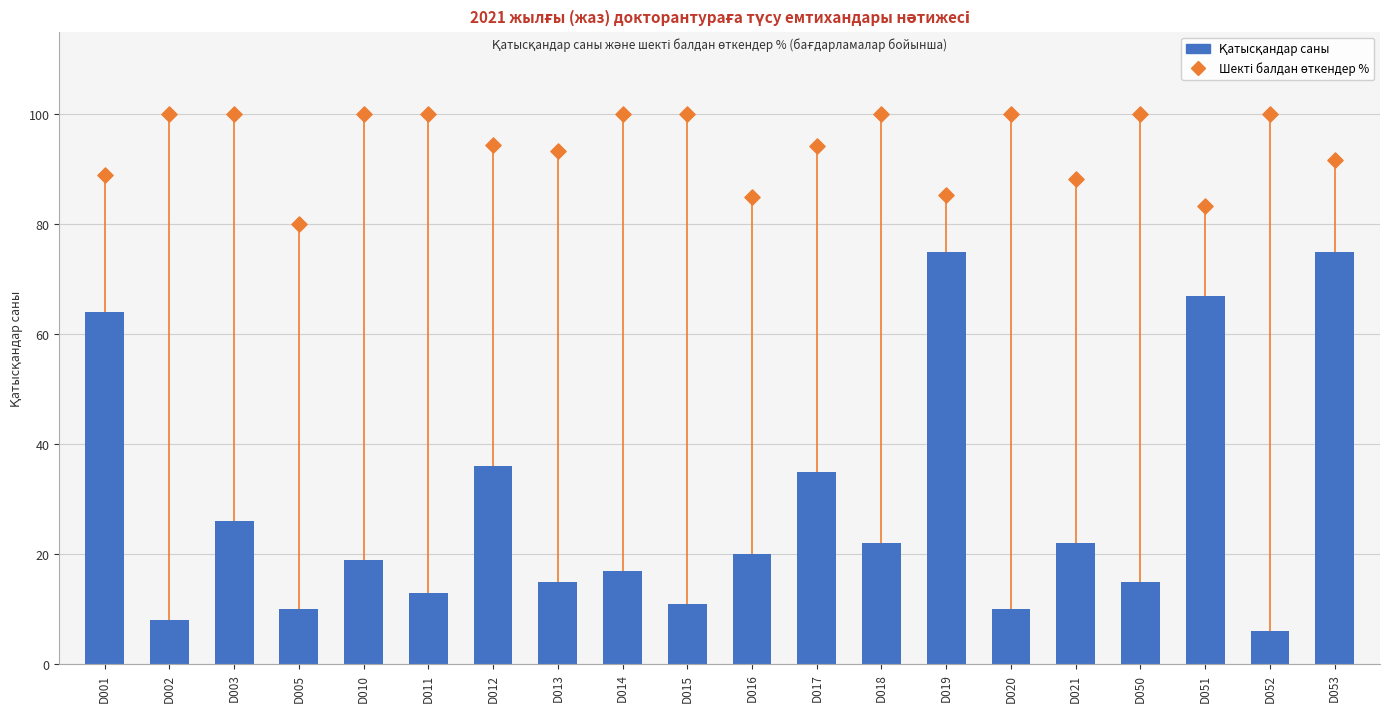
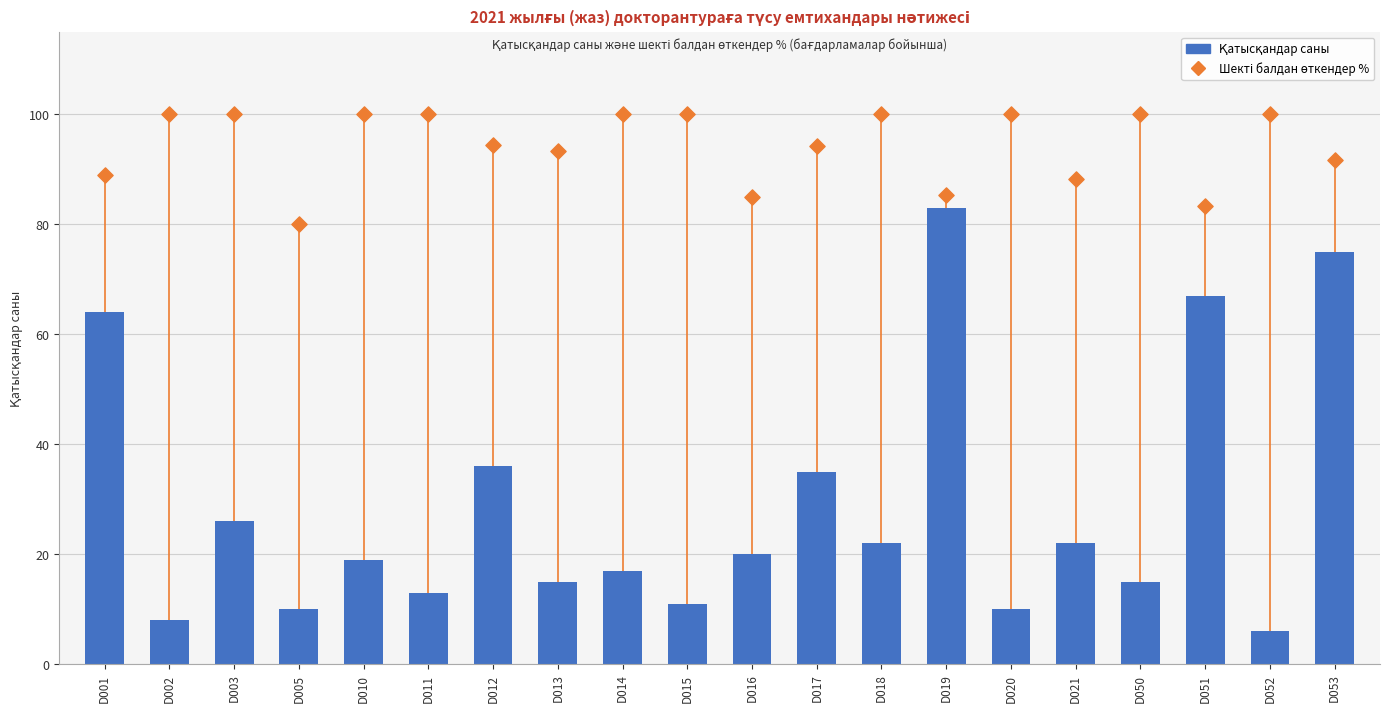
  {
    "Қатысқандар саны": {
      "D001": 64,
      "D002": 8,
      "D003": 26,
      "D005": 10,
      "D010": 19,
      "D011": 13,
      "D012": 36,
      "D013": 15,
      "D014": 17,
      "D015": 11,
      "D016": 20,
      "D017": 35,
      "D018": 22,
-     "D019": 75,
+     "D019": 83,
      "D020": 10,
      "D021": 22,
      "D050": 15,
      "D051": 67,
      "D052": 6,
      "D053": 75
    }
  }
